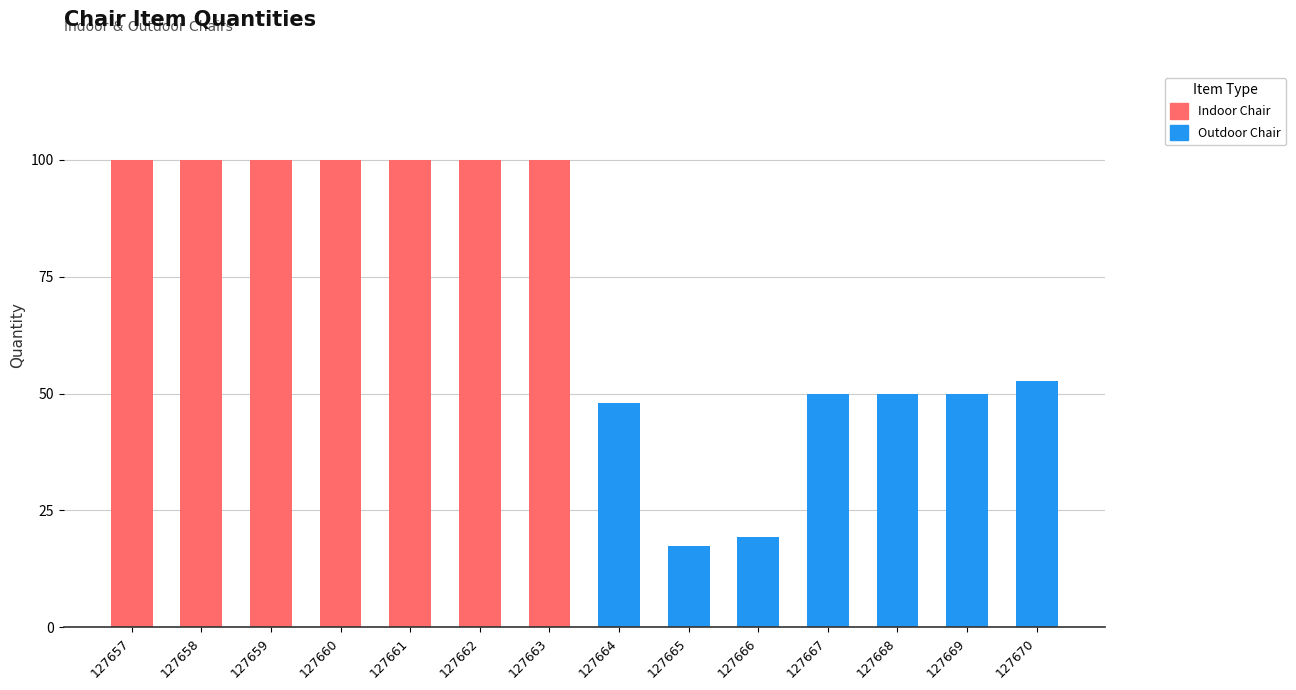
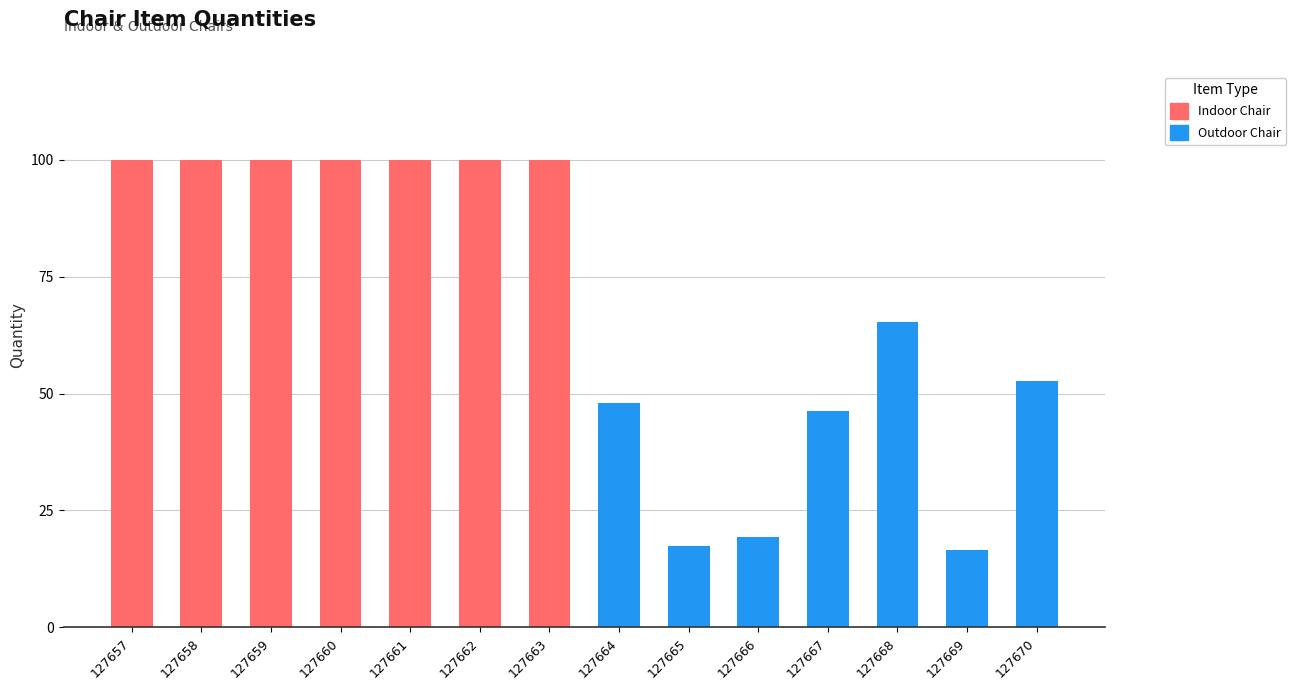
  {
    "127657": 100,
    "127658": 100,
    "127659": 100,
    "127660": 100,
    "127661": 100,
    "127662": 100,
    "127663": 100,
    "127664": 48,
    "127665": 17,
    "127666": 19,
-   "127667": 50,
-   "127668": 50,
-   "127669": 50,
+   "127667": 46,
+   "127668": 65,
+   "127669": 17,
    "127670": 53
  }
